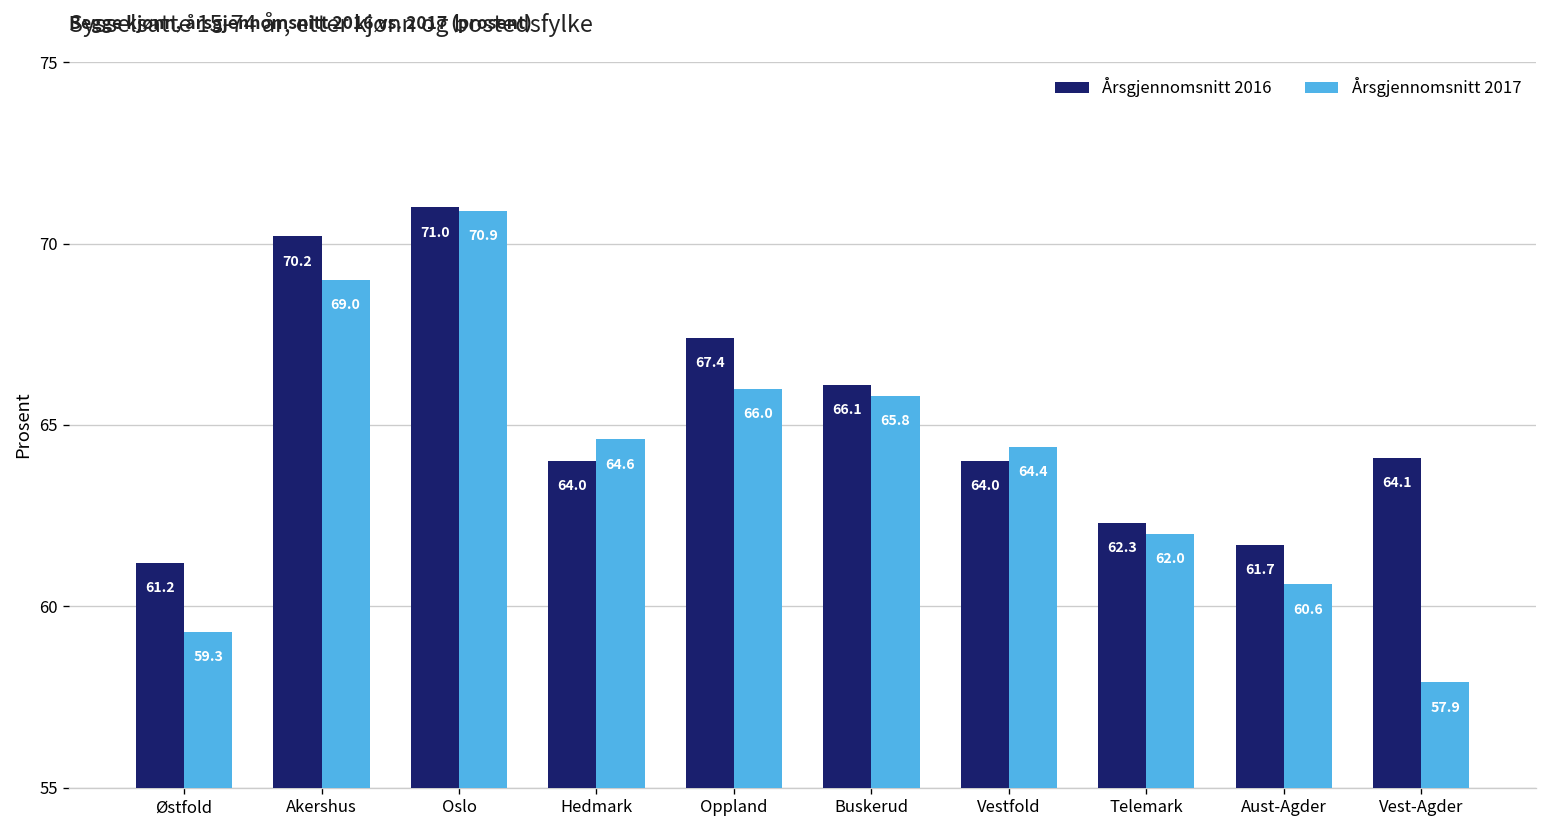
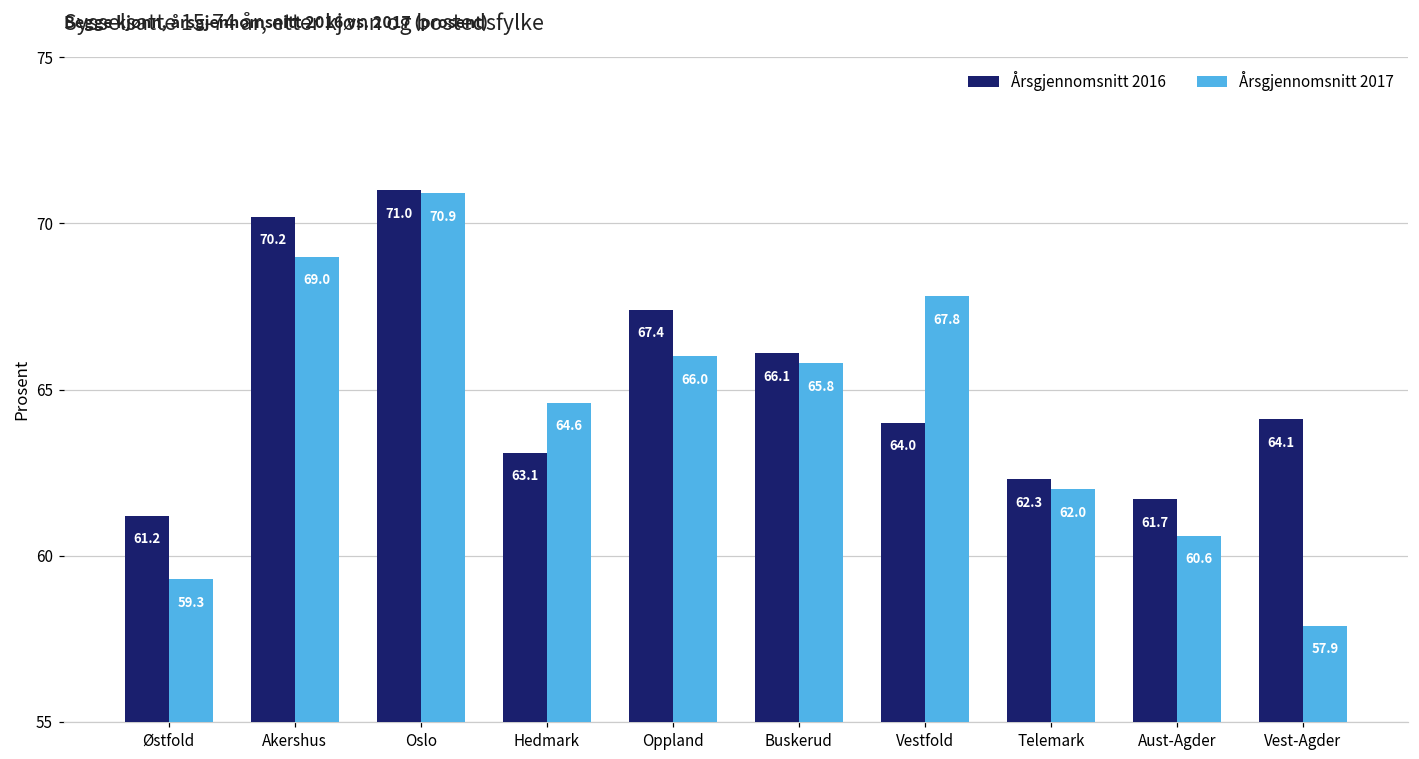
  {
    "Årsgjennomsnitt 2016": {
      "Østfold": 61.2,
      "Akershus": 70.2,
      "Oslo": 71.0,
-     "Hedmark": 64.0,
+     "Hedmark": 63.1,
      "Oppland": 67.4,
      "Buskerud": 66.1,
      "Vestfold": 64.0,
      "Telemark": 62.3,
      "Aust-Agder": 61.7,
      "Vest-Agder": 64.1
    },
    "Årsgjennomsnitt 2017": {
      "Østfold": 59.3,
      "Akershus": 69.0,
      "Oslo": 70.9,
      "Hedmark": 64.6,
      "Oppland": 66.0,
      "Buskerud": 65.8,
-     "Vestfold": 64.4,
+     "Vestfold": 67.8,
      "Telemark": 62.0,
      "Aust-Agder": 60.6,
      "Vest-Agder": 57.9
    }
  }
